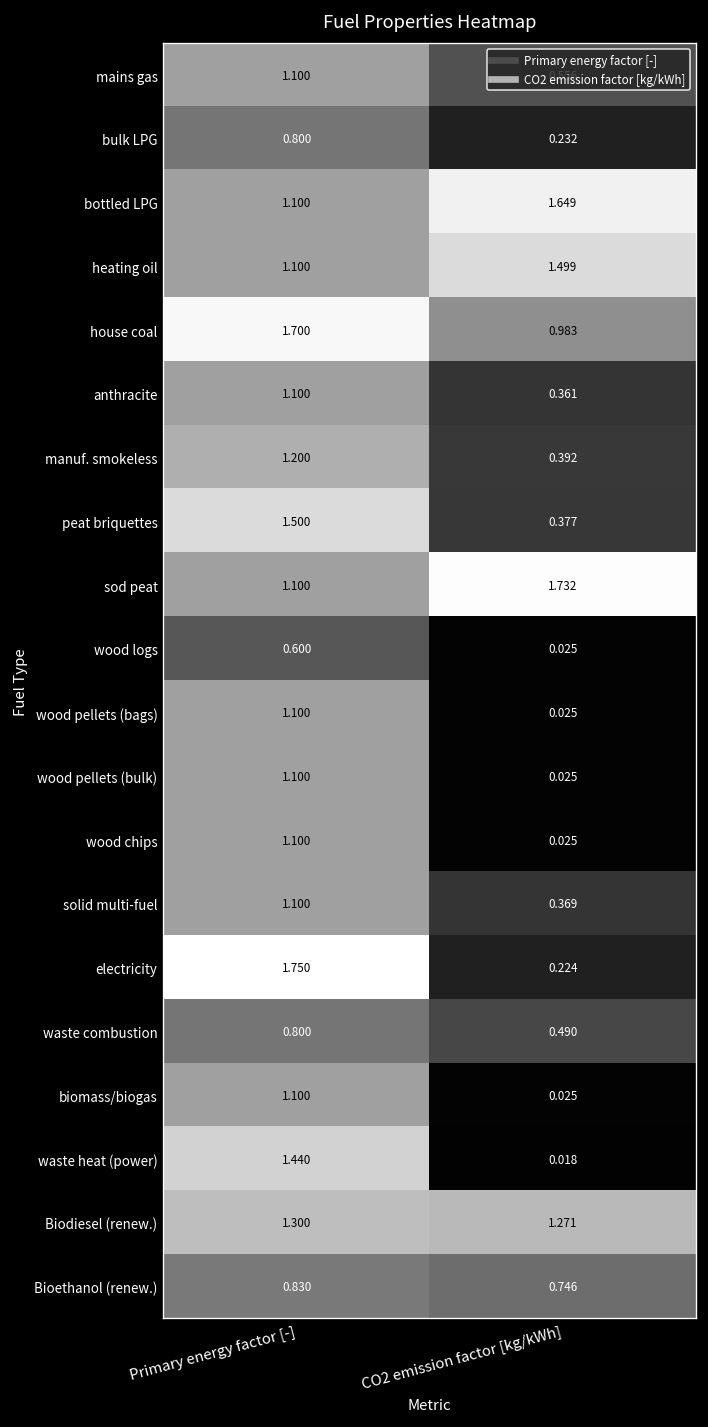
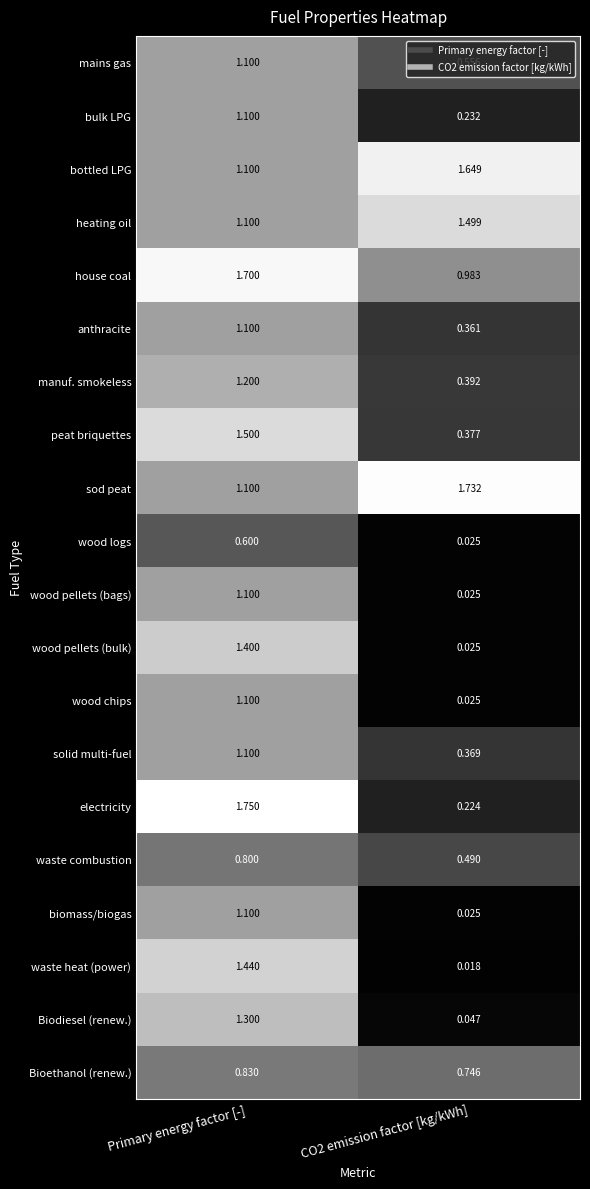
  {
    "mains gas": {
      "Primary energy factor [-]": 1.100
    },
    "bulk LPG": {
-     "Primary energy factor [-]": 0.800,
+     "Primary energy factor [-]": 1.100,
      "CO2 emission factor [kg/kWh]": 0.232
    },
    "bottled LPG": {
      "Primary energy factor [-]": 1.100,
      "CO2 emission factor [kg/kWh]": 1.649
    },
    "heating oil": {
      "Primary energy factor [-]": 1.100,
      "CO2 emission factor [kg/kWh]": 1.499
    },
    "house coal": {
      "Primary energy factor [-]": 1.700,
      "CO2 emission factor [kg/kWh]": 0.983
    },
    "anthracite": {
      "Primary energy factor [-]": 1.100,
      "CO2 emission factor [kg/kWh]": 0.361
    },
    "manuf. smokeless": {
      "Primary energy factor [-]": 1.200,
      "CO2 emission factor [kg/kWh]": 0.392
    },
    "peat briquettes": {
      "Primary energy factor [-]": 1.500,
      "CO2 emission factor [kg/kWh]": 0.377
    },
    "sod peat": {
      "Primary energy factor [-]": 1.100,
      "CO2 emission factor [kg/kWh]": 1.732
    },
    "wood logs": {
      "Primary energy factor [-]": 0.600,
      "CO2 emission factor [kg/kWh]": 0.025
    },
    "wood pellets (bags)": {
      "Primary energy factor [-]": 1.100,
      "CO2 emission factor [kg/kWh]": 0.025
    },
    "wood pellets (bulk)": {
-     "Primary energy factor [-]": 1.100,
+     "Primary energy factor [-]": 1.400,
      "CO2 emission factor [kg/kWh]": 0.025
    },
    "wood chips": {
      "Primary energy factor [-]": 1.100,
      "CO2 emission factor [kg/kWh]": 0.025
    },
    "solid multi-fuel": {
      "Primary energy factor [-]": 1.100,
      "CO2 emission factor [kg/kWh]": 0.369
    },
    "electricity": {
      "Primary energy factor [-]": 1.750,
      "CO2 emission factor [kg/kWh]": 0.224
    },
    "waste combustion": {
      "Primary energy factor [-]": 0.800,
      "CO2 emission factor [kg/kWh]": 0.490
    },
    "biomass/biogas": {
      "Primary energy factor [-]": 1.100,
      "CO2 emission factor [kg/kWh]": 0.025
    },
    "waste heat (power)": {
      "Primary energy factor [-]": 1.440,
      "CO2 emission factor [kg/kWh]": 0.018
    },
    "Biodiesel (renew.)": {
      "Primary energy factor [-]": 1.300,
-     "CO2 emission factor [kg/kWh]": 1.271
+     "CO2 emission factor [kg/kWh]": 0.047
    },
    "Bioethanol (renew.)": {
      "Primary energy factor [-]": 0.830,
      "CO2 emission factor [kg/kWh]": 0.746
    }
  }
